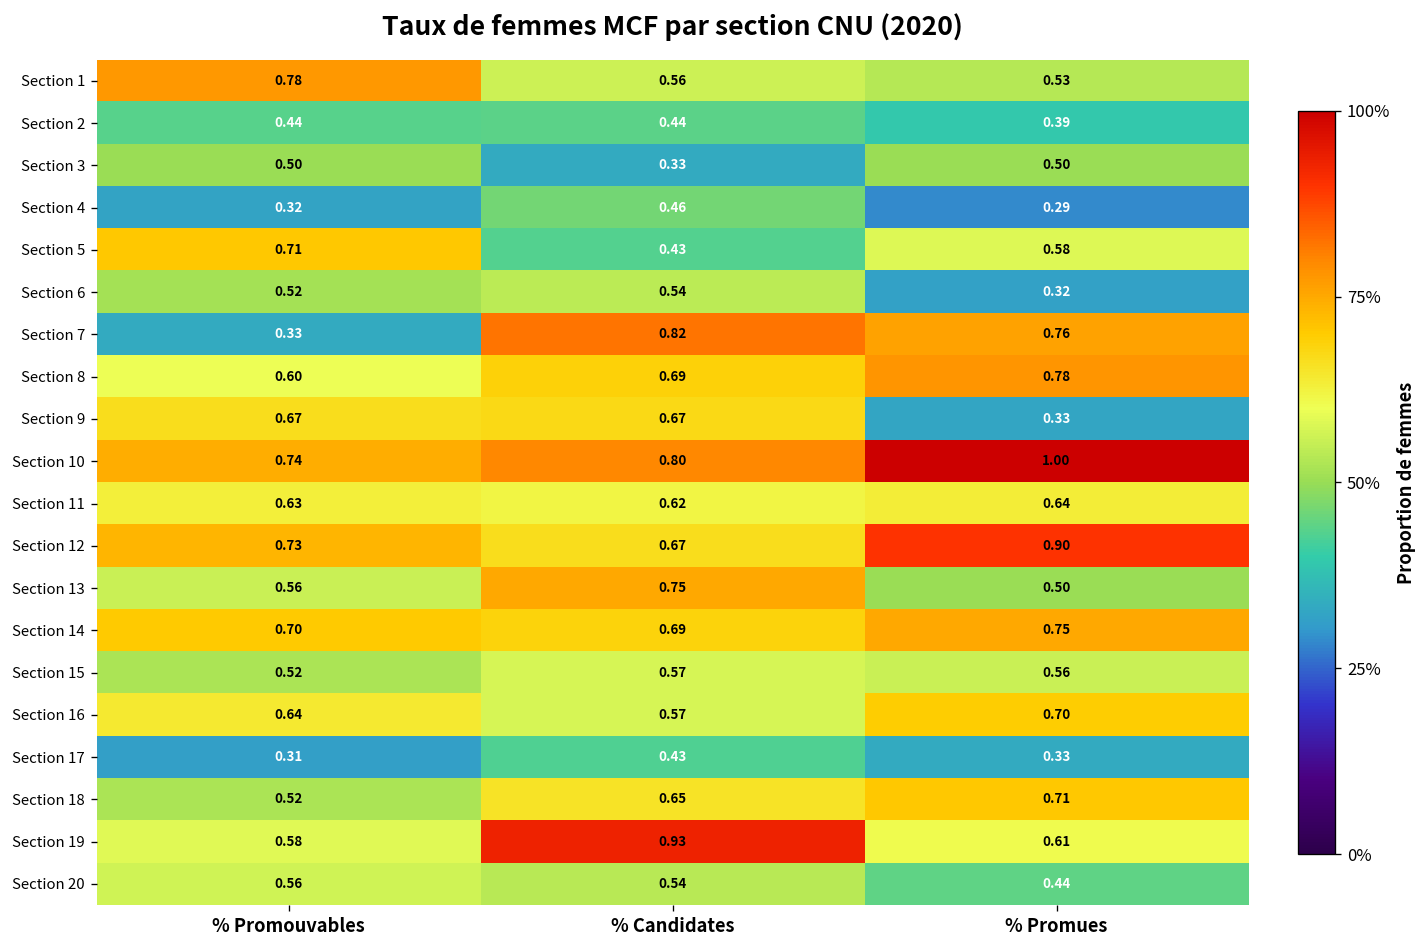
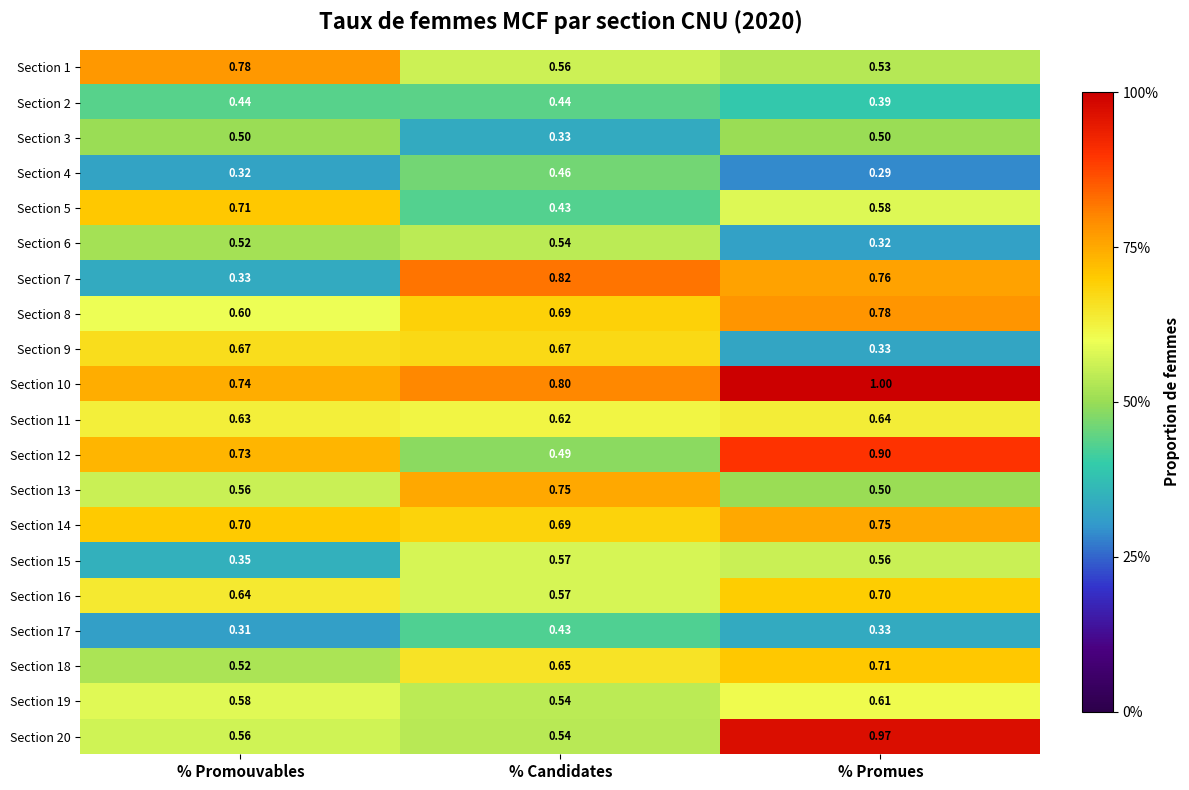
  {
    "Section 1": {
      "% Promouvables": 0.78,
      "% Candidates": 0.56,
      "% Promues": 0.53
    },
    "Section 2": {
      "% Promouvables": 0.44,
      "% Candidates": 0.44,
      "% Promues": 0.39
    },
    "Section 3": {
      "% Promouvables": 0.50,
      "% Candidates": 0.33,
      "% Promues": 0.50
    },
    "Section 4": {
      "% Promouvables": 0.32,
      "% Candidates": 0.46,
      "% Promues": 0.29
    },
    "Section 5": {
      "% Promouvables": 0.71,
      "% Candidates": 0.43,
      "% Promues": 0.58
    },
    "Section 6": {
      "% Promouvables": 0.52,
      "% Candidates": 0.54,
      "% Promues": 0.32
    },
    "Section 7": {
      "% Promouvables": 0.33,
      "% Candidates": 0.82,
      "% Promues": 0.76
    },
    "Section 8": {
      "% Promouvables": 0.60,
      "% Candidates": 0.69,
      "% Promues": 0.78
    },
    "Section 9": {
      "% Promouvables": 0.67,
      "% Candidates": 0.67,
      "% Promues": 0.33
    },
    "Section 10": {
      "% Promouvables": 0.74,
      "% Candidates": 0.80,
      "% Promues": 1.00
    },
    "Section 11": {
      "% Promouvables": 0.63,
      "% Candidates": 0.62,
      "% Promues": 0.64
    },
    "Section 12": {
      "% Promouvables": 0.73,
-     "% Candidates": 0.67,
+     "% Candidates": 0.49,
      "% Promues": 0.90
    },
    "Section 13": {
      "% Promouvables": 0.56,
      "% Candidates": 0.75,
      "% Promues": 0.50
    },
    "Section 14": {
      "% Promouvables": 0.70,
      "% Candidates": 0.69,
      "% Promues": 0.75
    },
    "Section 15": {
-     "% Promouvables": 0.52,
+     "% Promouvables": 0.35,
      "% Candidates": 0.57,
      "% Promues": 0.56
    },
    "Section 16": {
      "% Promouvables": 0.64,
      "% Candidates": 0.57,
      "% Promues": 0.70
    },
    "Section 17": {
      "% Promouvables": 0.31,
      "% Candidates": 0.43,
      "% Promues": 0.33
    },
    "Section 18": {
      "% Promouvables": 0.52,
      "% Candidates": 0.65,
      "% Promues": 0.71
    },
    "Section 19": {
      "% Promouvables": 0.58,
-     "% Candidates": 0.93,
+     "% Candidates": 0.54,
      "% Promues": 0.61
    },
    "Section 20": {
      "% Promouvables": 0.56,
      "% Candidates": 0.54,
-     "% Promues": 0.44
+     "% Promues": 0.97
    }
  }
